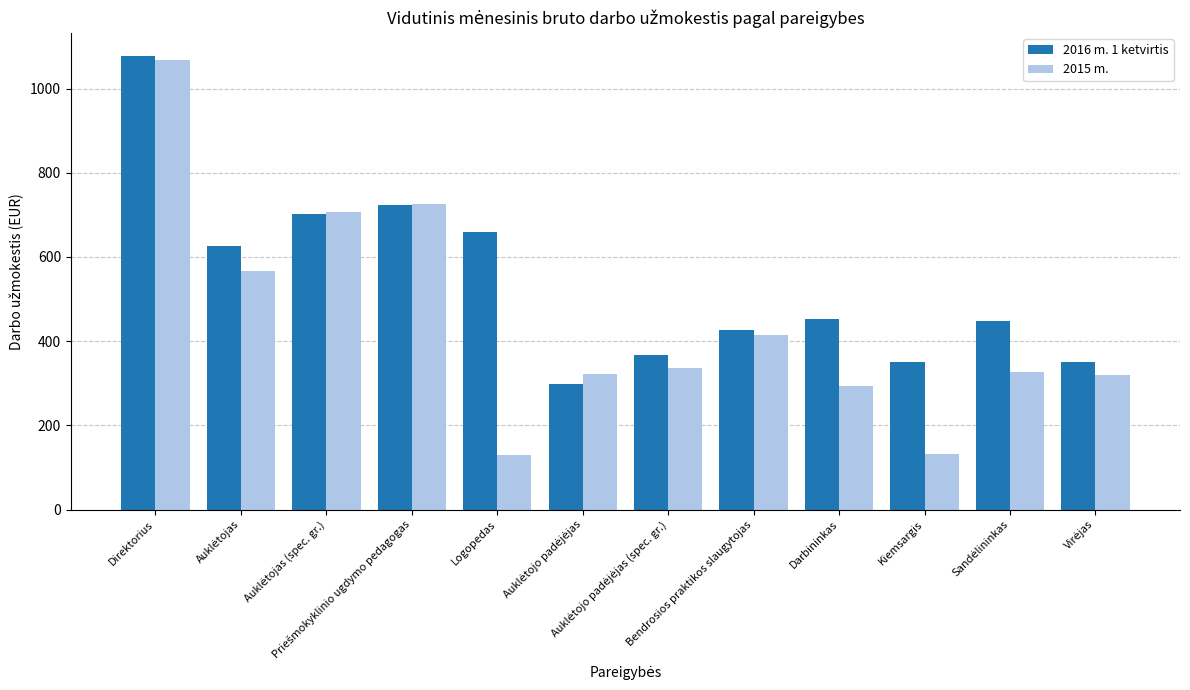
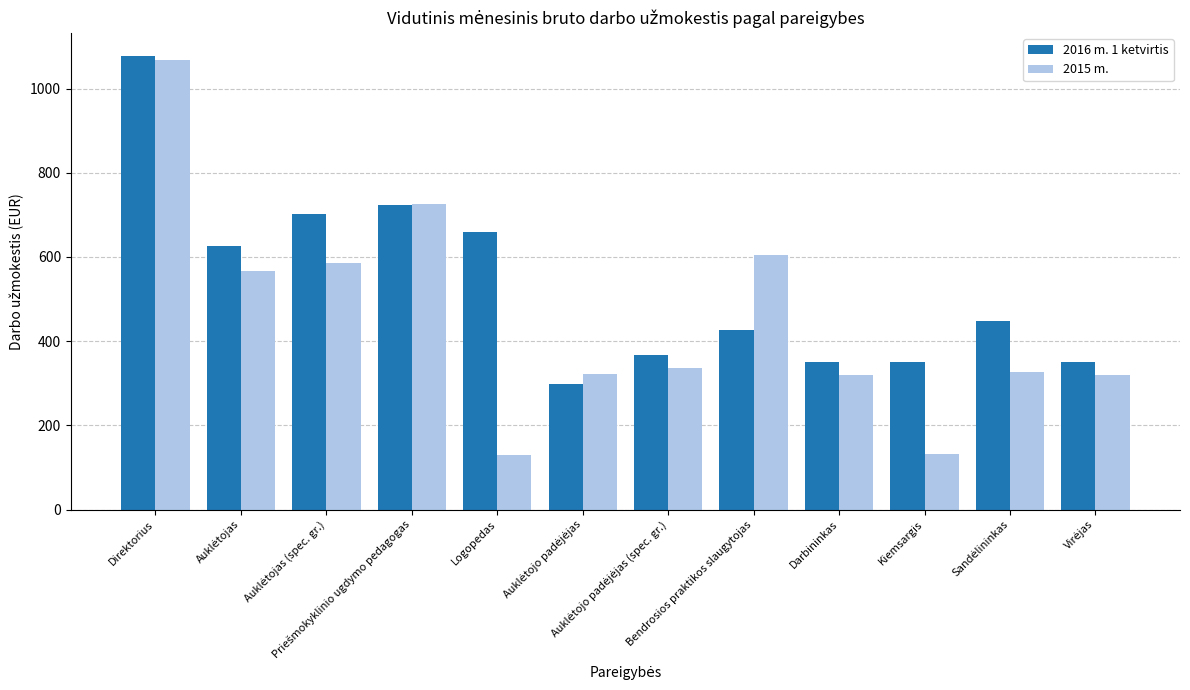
  {
    "2016 m. 1 ketvirtis": {
      "Direktorius": 1080,
      "Auklėtojas": 630,
      "Auklėtojas (spec. gr.)": 700,
      "Priešmokyklinio ugdymo pedagogas": 720,
      "Logopedas": 660,
      "Auklėtojo padėjėjas": 300,
      "Auklėtojo padėjėjas (spec. gr.)": 370,
      "Bendrosios praktikos slaugytojas": 430,
-     "Darbininkas": 450,
+     "Darbininkas": 350,
      "Kiemsargis": 350,
      "Sandėlininkas": 450,
      "Virėjas": 350
    },
    "2015 m.": {
      "Direktorius": 1070,
      "Auklėtojas": 570,
-     "Auklėtojas (spec. gr.)": 710,
+     "Auklėtojas (spec. gr.)": 580,
      "Priešmokyklinio ugdymo pedagogas": 730,
      "Logopedas": 130,
      "Auklėtojo padėjėjas": 320,
      "Auklėtojo padėjėjas (spec. gr.)": 340,
-     "Bendrosios praktikos slaugytojas": 410,
-     "Darbininkas": 290,
+     "Bendrosios praktikos slaugytojas": 600,
+     "Darbininkas": 320,
      "Kiemsargis": 130,
      "Sandėlininkas": 330,
      "Virėjas": 320
    }
  }
